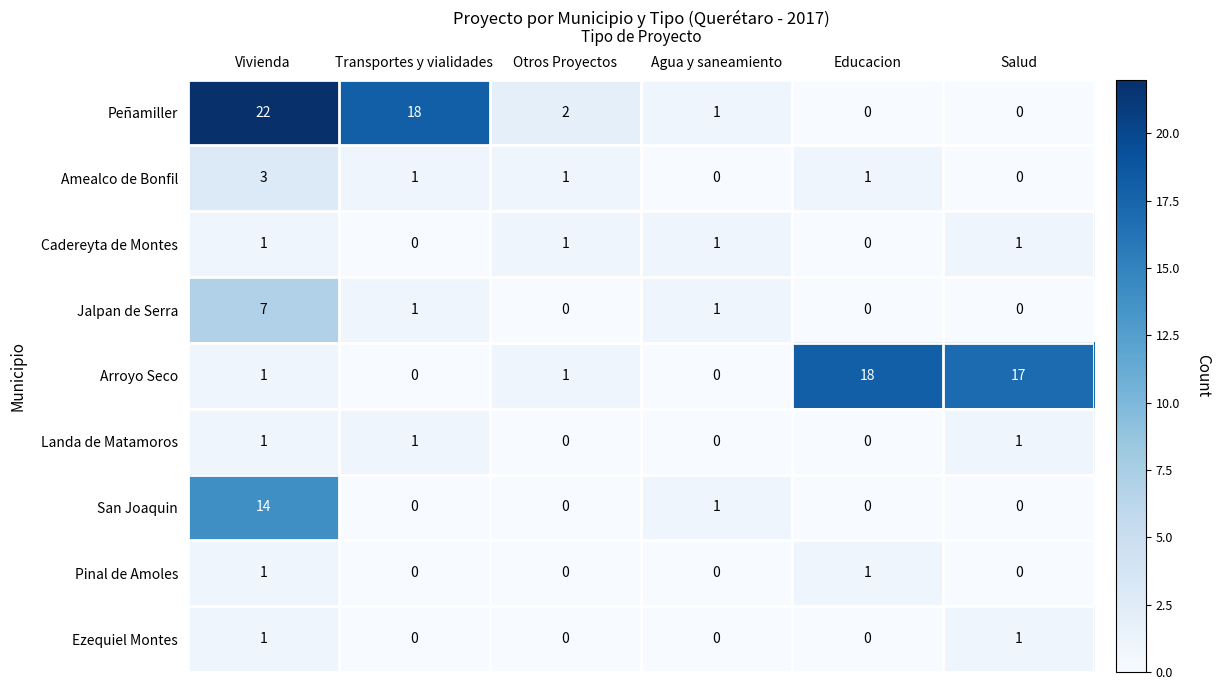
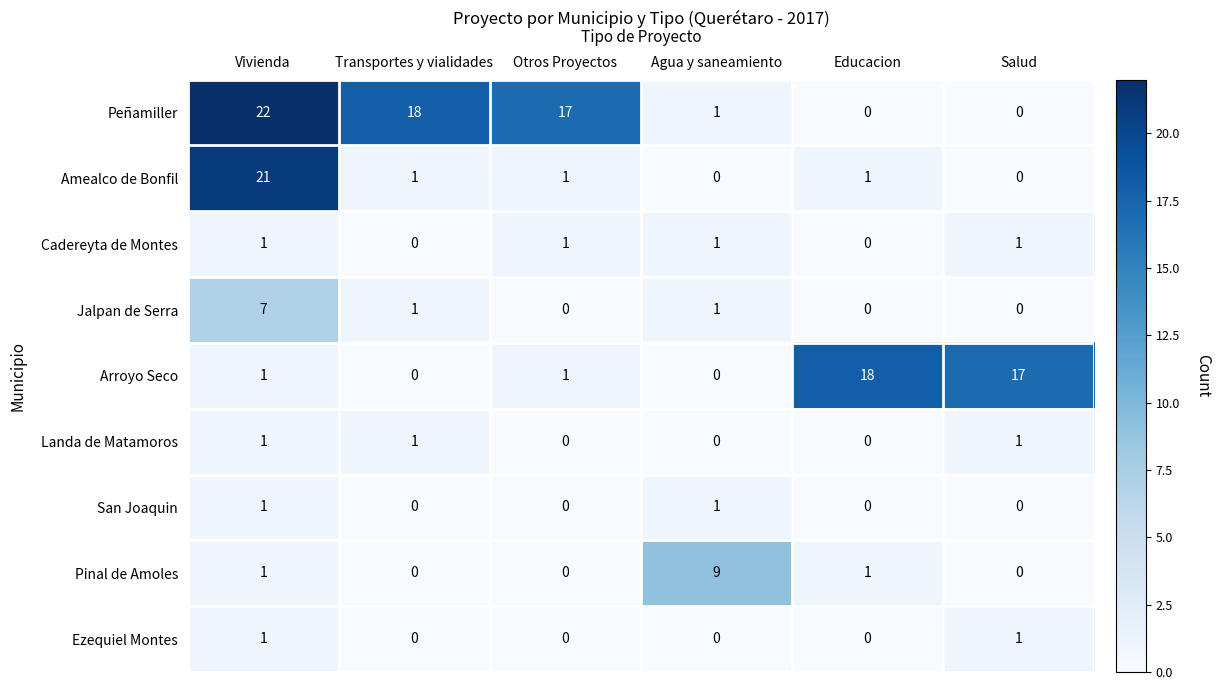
  {
    "Peñamiller": {
      "Vivienda": 22,
      "Transportes y vialidades": 18,
-     "Otros Proyectos": 2,
+     "Otros Proyectos": 17,
      "Agua y saneamiento": 1,
      "Educacion": 0,
      "Salud": 0
    },
    "Amealco de Bonfil": {
-     "Vivienda": 3,
+     "Vivienda": 21,
      "Transportes y vialidades": 1,
      "Otros Proyectos": 1,
      "Agua y saneamiento": 0,
      "Educacion": 1,
      "Salud": 0
    },
    "Cadereyta de Montes": {
      "Vivienda": 1,
      "Transportes y vialidades": 0,
      "Otros Proyectos": 1,
      "Agua y saneamiento": 1,
      "Educacion": 0,
      "Salud": 1
    },
    "Jalpan de Serra": {
      "Vivienda": 7,
      "Transportes y vialidades": 1,
      "Otros Proyectos": 0,
      "Agua y saneamiento": 1,
      "Educacion": 0,
      "Salud": 0
    },
    "Arroyo Seco": {
      "Vivienda": 1,
      "Transportes y vialidades": 0,
      "Otros Proyectos": 1,
      "Agua y saneamiento": 0,
      "Educacion": 18,
      "Salud": 17
    },
    "Landa de Matamoros": {
      "Vivienda": 1,
      "Transportes y vialidades": 1,
      "Otros Proyectos": 0,
      "Agua y saneamiento": 0,
      "Educacion": 0,
      "Salud": 1
    },
    "San Joaquin": {
-     "Vivienda": 14,
+     "Vivienda": 1,
      "Transportes y vialidades": 0,
      "Otros Proyectos": 0,
      "Agua y saneamiento": 1,
      "Educacion": 0,
      "Salud": 0
    },
    "Pinal de Amoles": {
      "Vivienda": 1,
      "Transportes y vialidades": 0,
      "Otros Proyectos": 0,
-     "Agua y saneamiento": 0,
+     "Agua y saneamiento": 9,
      "Educacion": 1,
      "Salud": 0
    },
    "Ezequiel Montes": {
      "Vivienda": 1,
      "Transportes y vialidades": 0,
      "Otros Proyectos": 0,
      "Agua y saneamiento": 0,
      "Educacion": 0,
      "Salud": 1
    }
  }
